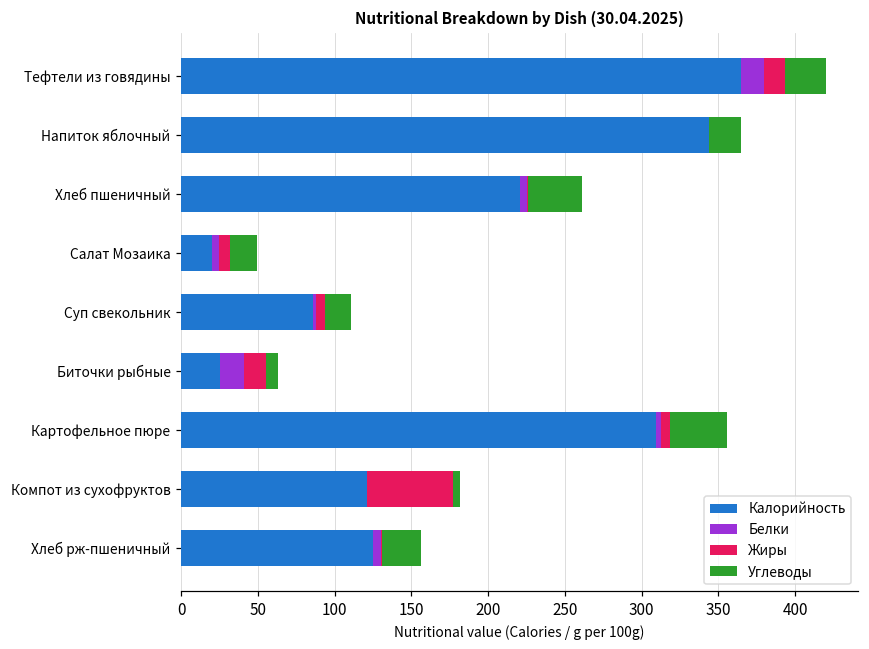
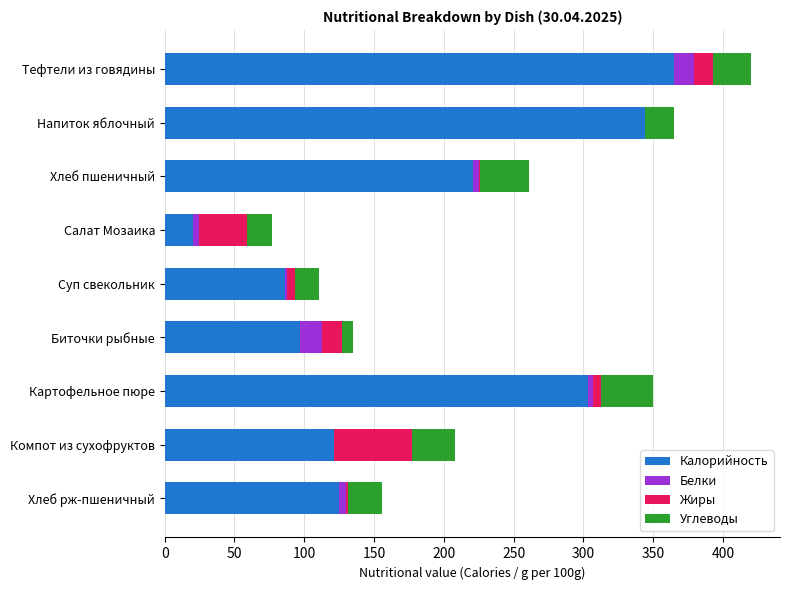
  {
    "Калорийность": {
      "Тефтели из говядины": 365,
      "Напиток яблочный": 344,
      "Хлеб пшеничный": 221,
      "Салат Мозаика": 20,
      "Суп свекольник": 86,
-     "Биточки рыбные": 25,
-     "Картофельное пюре": 309,
+     "Биточки рыбные": 97,
+     "Картофельное пюре": 303,
      "Компот из сухофруктов": 121,
      "Хлеб рж-пшеничный": 125
    },
    "Белки": {
      "Тефтели из говядины": 14,
      "Напиток яблочный": 0,
      "Хлеб пшеничный": 4,
      "Салат Мозаика": 5,
      "Биточки рыбные": 16,
      "Картофельное пюре": 4,
      "Компот из сухофруктов": 0,
      "Хлеб рж-пшеничный": 5
    },
    "Жиры": {
      "Тефтели из говядины": 14,
      "Напиток яблочный": 0,
-     "Салат Мозаика": 7,
+     "Салат Мозаика": 34,
      "Суп свекольник": 6,
      "Биточки рыбные": 14,
      "Картофельное пюре": 6,
      "Компот из сухофруктов": 56
    },
    "Углеводы": {
      "Тефтели из говядины": 27,
      "Напиток яблочный": 21,
      "Хлеб пшеничный": 35,
      "Салат Мозаика": 18,
      "Суп свекольник": 17,
      "Биточки рыбные": 8,
      "Картофельное пюре": 37,
-     "Компот из сухофруктов": 4,
+     "Компот из сухофруктов": 31,
      "Хлеб рж-пшеничный": 25
    }
  }
